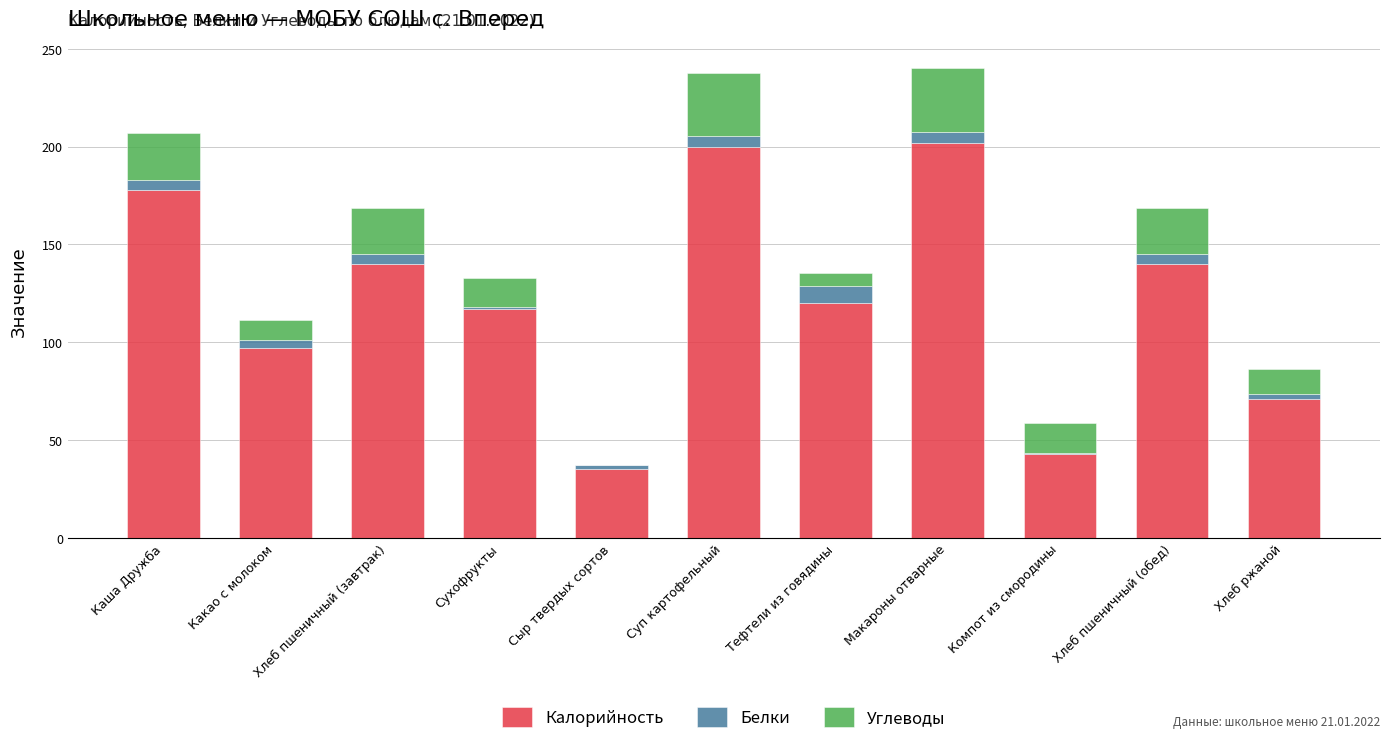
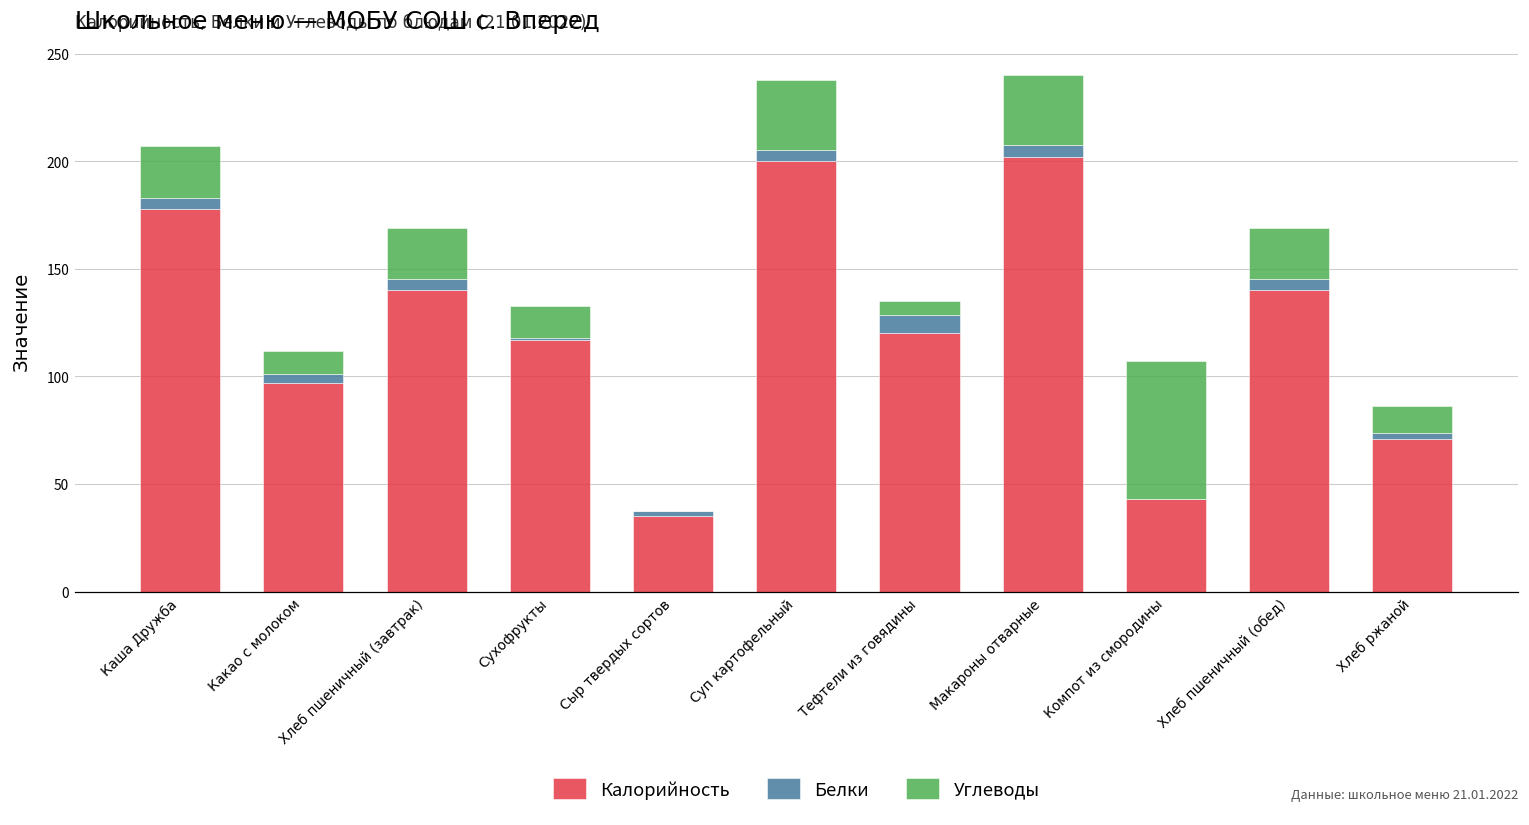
  {
    "Калорийность": {
      "Каша Дружба": 178,
      "Какао с молоком": 97,
      "Хлеб пшеничный (завтрак)": 140,
      "Сухофрукты": 117,
      "Сыр твердых сортов": 35,
      "Суп картофельный": 200,
      "Тефтели из говядины": 120,
      "Макароны отварные": 202,
      "Компот из смородины": 43,
      "Хлеб пшеничный (обед)": 140,
      "Хлеб ржаной": 71
    },
    "Белки": {
      "Каша Дружба": 5,
      "Какао с молоком": 4,
      "Хлеб пшеничный (завтрак)": 5,
      "Сыр твердых сортов": 2,
      "Суп картофельный": 5,
      "Тефтели из говядины": 9,
      "Макароны отварные": 5,
      "Хлеб пшеничный (обед)": 5,
      "Хлеб ржаной": 3
    },
    "Углеводы": {
      "Каша Дружба": 24,
      "Какао с молоком": 11,
      "Хлеб пшеничный (завтрак)": 24,
      "Сухофрукты": 15,
      "Сыр твердых сортов": 0,
      "Суп картофельный": 32,
      "Тефтели из говядины": 7,
      "Макароны отварные": 33,
-     "Компот из смородины": 15,
+     "Компот из смородины": 64,
      "Хлеб пшеничный (обед)": 24,
      "Хлеб ржаной": 13
    }
  }
